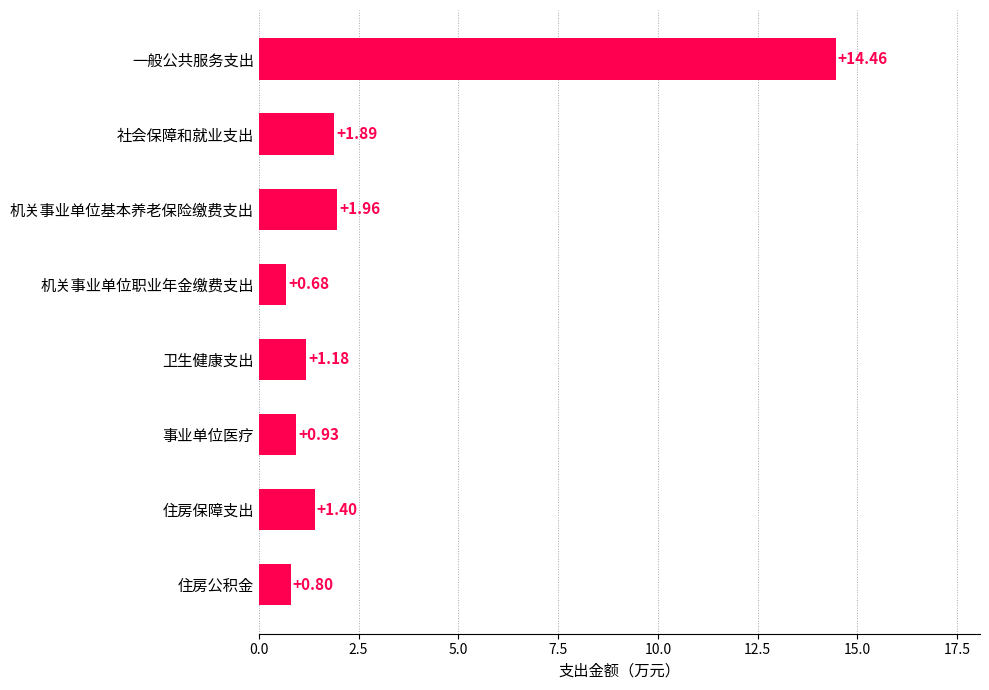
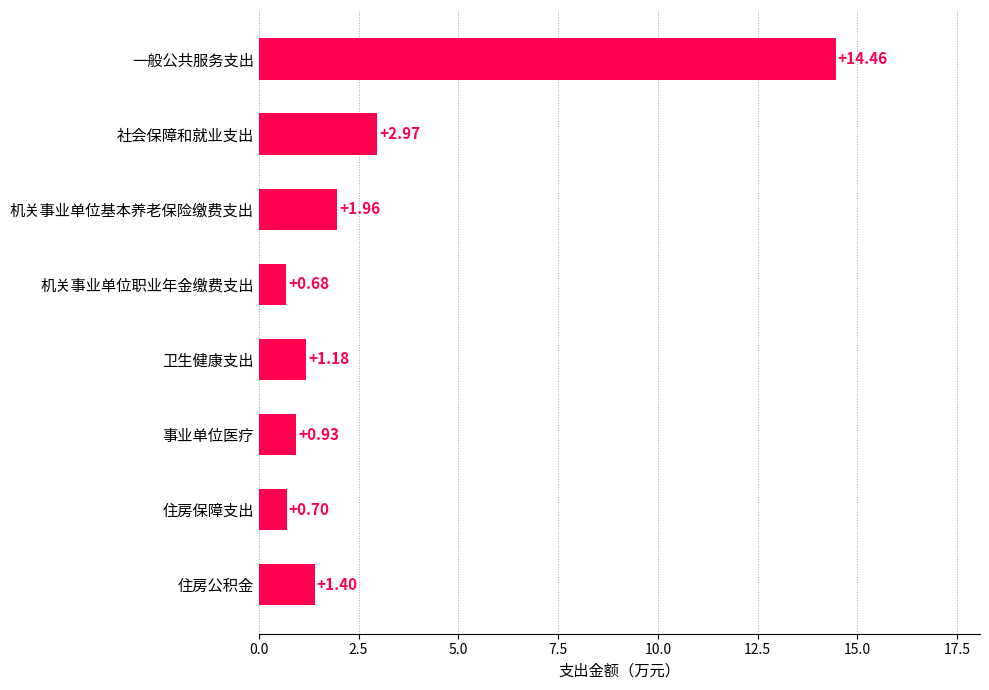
  {
    "一般公共服务支出": "+14.46",
-   "社会保障和就业支出": "+1.89",
+   "社会保障和就业支出": "+2.97",
    "机关事业单位基本养老保险缴费支出": "+1.96",
    "机关事业单位职业年金缴费支出": "+0.68",
    "卫生健康支出": "+1.18",
    "事业单位医疗": "+0.93",
-   "住房保障支出": "+1.40",
-   "住房公积金": "+0.80"
+   "住房保障支出": "+0.70",
+   "住房公积金": "+1.40"
  }
